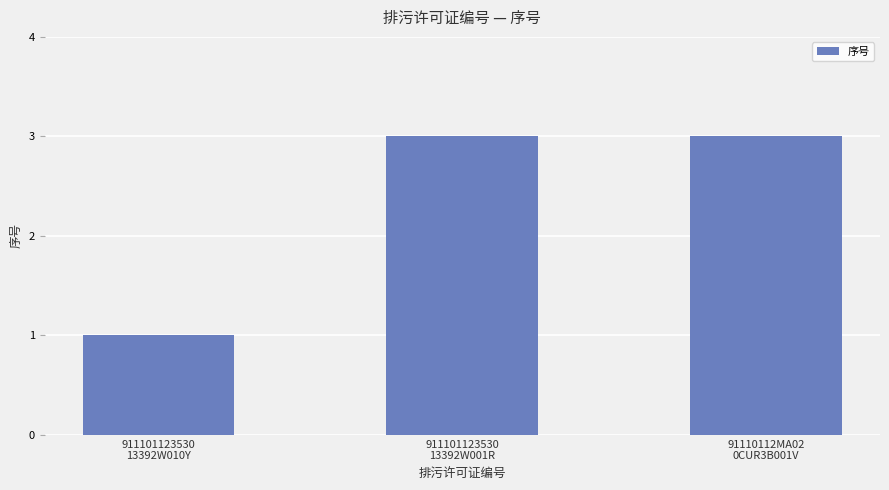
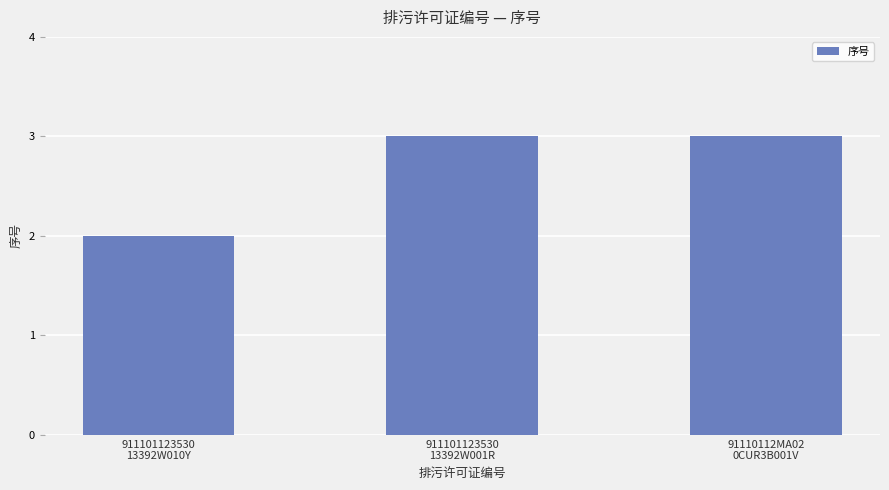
  {
-   "911101123530 13392W010Y": 1,
+   "911101123530 13392W010Y": 2,
    "911101123530 13392W001R": 3,
    "91110112MA02 0CUR3B001V": 3
  }
